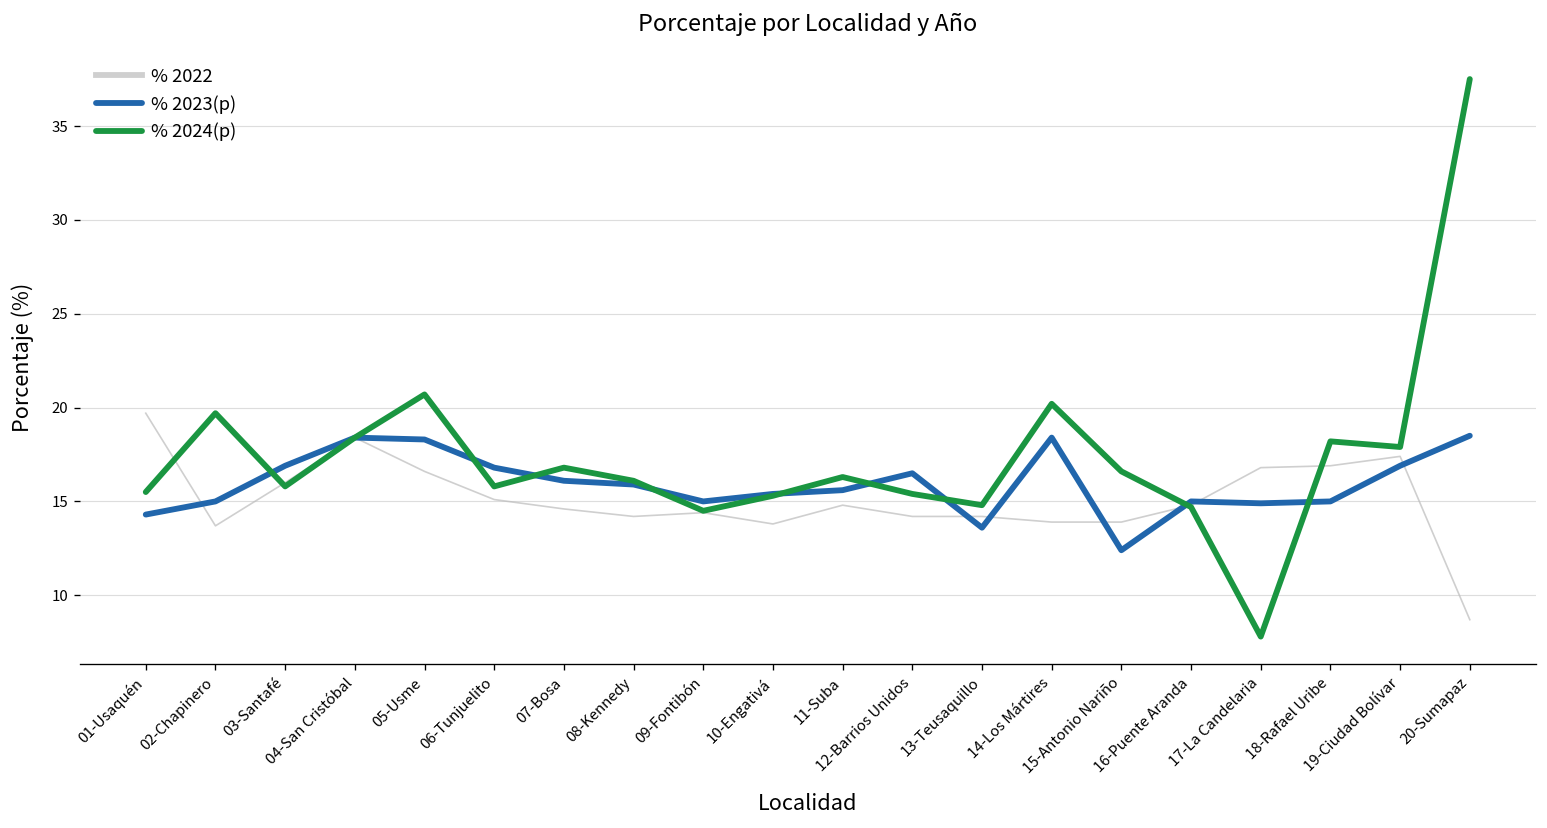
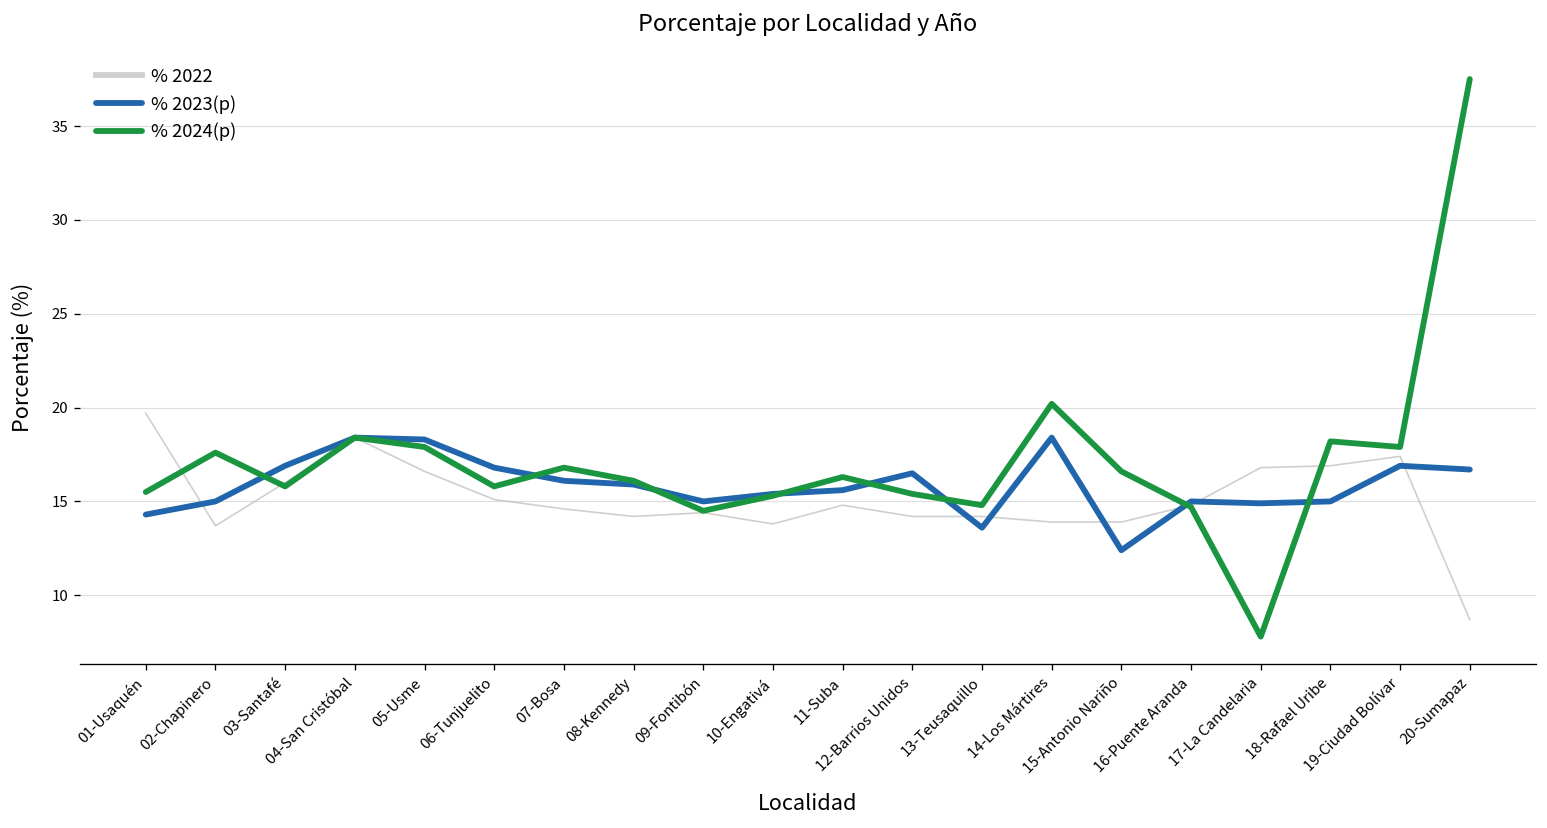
  {
    "% 2022": {
      "01-Usaquén": 19.7,
      "02-Chapinero": 13.7,
      "03-Santafé": 16.0,
      "05-Usme": 16.6,
      "06-Tunjuelito": 15.1,
      "07-Bosa": 14.6,
      "08-Kennedy": 14.2,
      "10-Engativá": 13.8,
      "11-Suba": 14.8,
      "12-Barrios Unidos": 14.2,
      "13-Teusaquillo": 14.2,
      "14-Los Mártires": 13.9,
      "15-Antonio Nariño": 13.9,
      "17-La Candelaria": 16.8,
      "18-Rafael Uribe": 16.9,
      "19-Ciudad Bolívar": 17.4,
      "20-Sumapaz": 8.7
    },
    "% 2023(p)": {
      "01-Usaquén": 14.3,
      "02-Chapinero": 15.0,
      "03-Santafé": 16.9,
      "05-Usme": 18.3,
      "06-Tunjuelito": 16.8,
      "07-Bosa": 16.1,
      "08-Kennedy": 15.9,
      "09-Fontibón": 15.0,
      "11-Suba": 15.6,
      "12-Barrios Unidos": 16.5,
      "13-Teusaquillo": 13.6,
      "14-Los Mártires": 18.4,
      "15-Antonio Nariño": 12.4,
      "16-Puente Aranda": 15.0,
      "17-La Candelaria": 14.9,
      "18-Rafael Uribe": 15.0,
      "19-Ciudad Bolívar": 16.9,
-     "20-Sumapaz": 18.5
+     "20-Sumapaz": 16.7
    },
    "% 2024(p)": {
      "01-Usaquén": 15.5,
-     "02-Chapinero": 19.7,
+     "02-Chapinero": 17.6,
      "03-Santafé": 15.8,
-     "05-Usme": 20.7,
+     "05-Usme": 17.9,
      "06-Tunjuelito": 15.8,
      "07-Bosa": 16.8,
      "08-Kennedy": 16.1,
      "11-Suba": 16.3,
      "12-Barrios Unidos": 15.4,
      "13-Teusaquillo": 14.8,
      "14-Los Mártires": 20.2,
      "15-Antonio Nariño": 16.6,
      "17-La Candelaria": 7.8,
      "18-Rafael Uribe": 18.2,
      "19-Ciudad Bolívar": 17.9,
      "20-Sumapaz": 37.5
    }
  }
